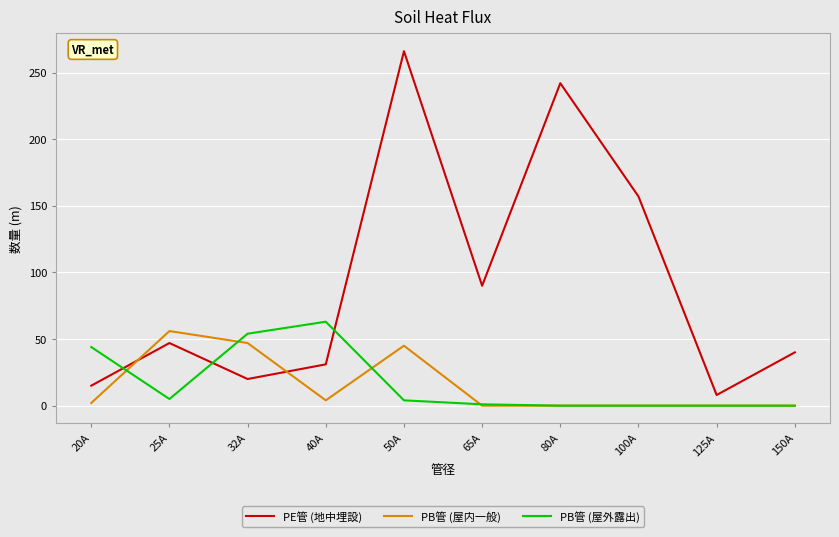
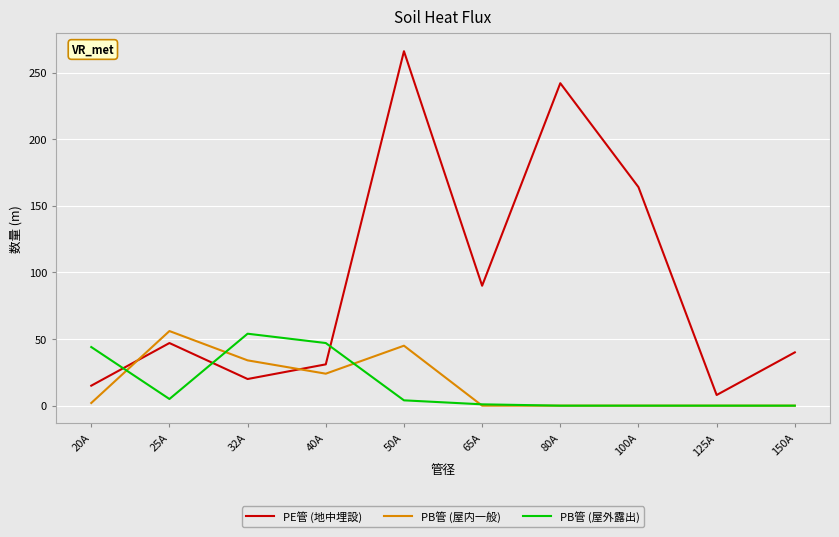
  {
    "PE管 (地中埋設)": {
      "20A": 15,
      "25A": 47,
      "32A": 20,
      "40A": 31,
      "50A": 266,
      "65A": 90,
      "80A": 242,
-     "100A": 157,
+     "100A": 164,
      "125A": 8,
      "150A": 40
    },
    "PB管 (屋内一般)": {
      "20A": 2,
      "25A": 56,
-     "32A": 47,
-     "40A": 4,
+     "32A": 34,
+     "40A": 24,
      "50A": 45
    },
    "PB管 (屋外露出)": {
      "20A": 44,
      "25A": 5,
      "32A": 54,
-     "40A": 63,
+     "40A": 47,
      "50A": 4
    }
  }
